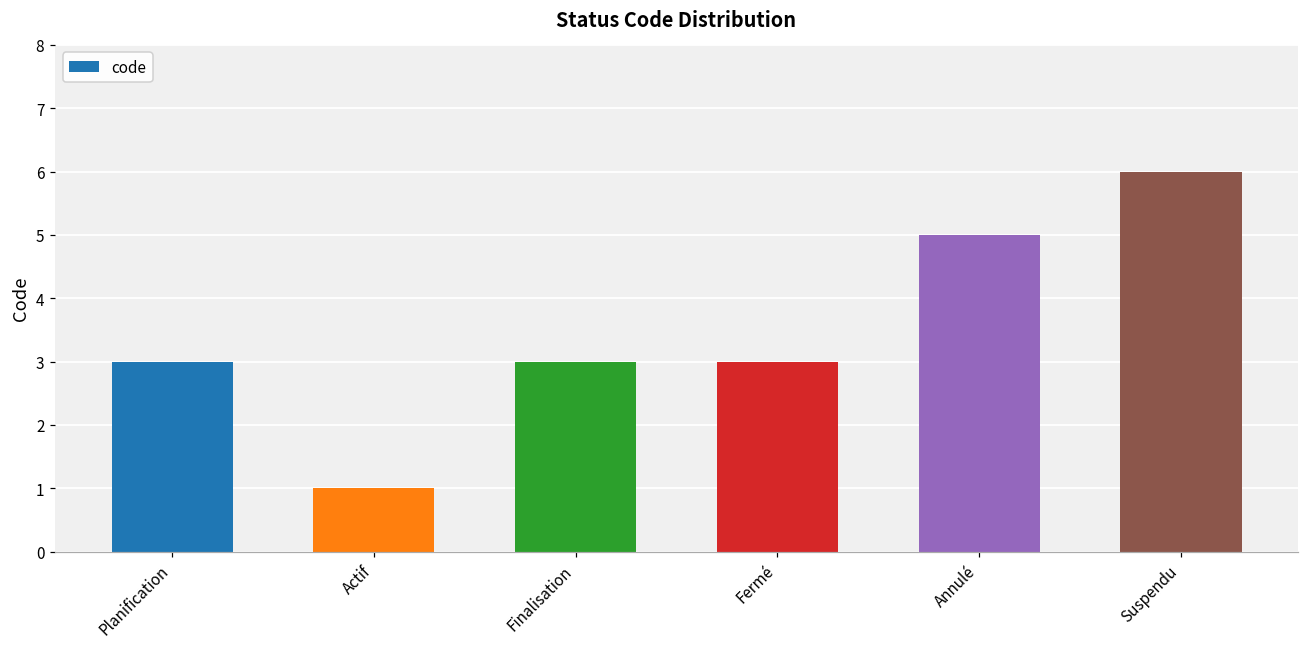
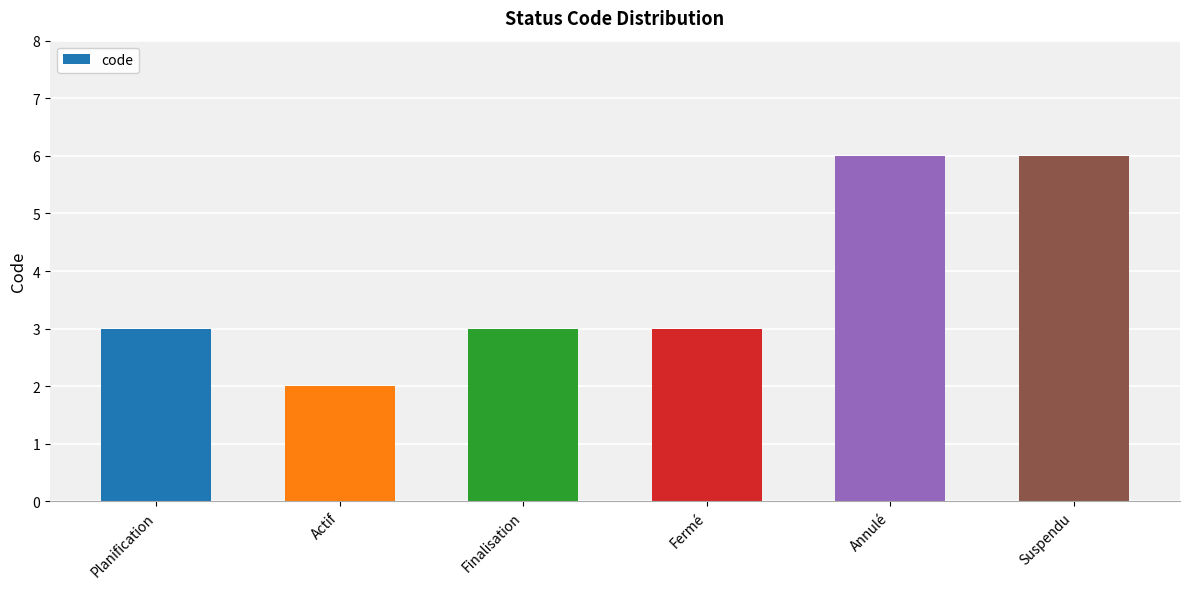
  {
    "Planification": 3,
-   "Actif": 1,
+   "Actif": 2,
    "Finalisation": 3,
    "Fermé": 3,
-   "Annulé": 5,
+   "Annulé": 6,
    "Suspendu": 6
  }
